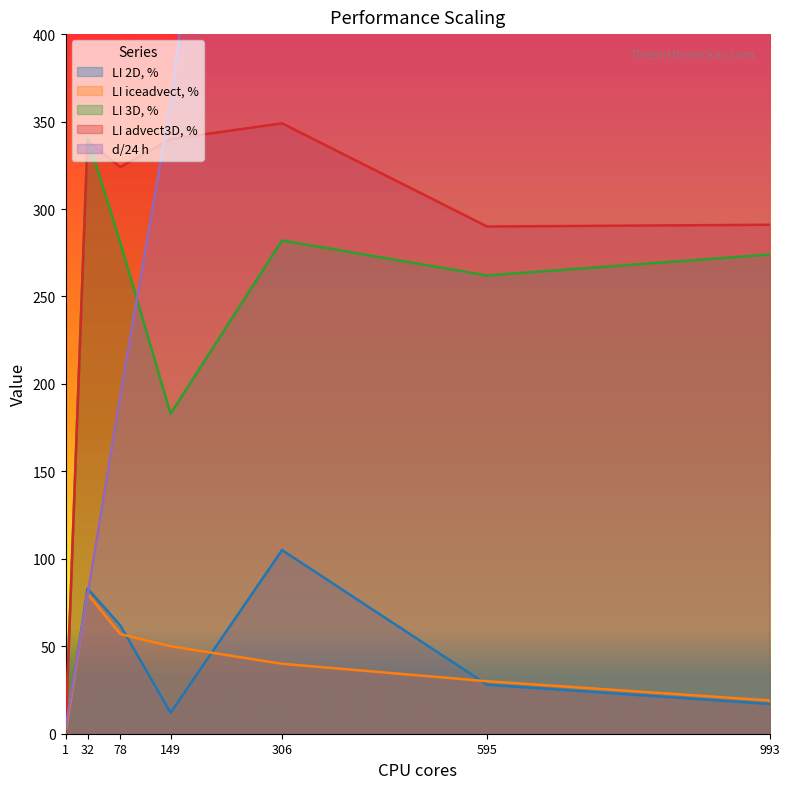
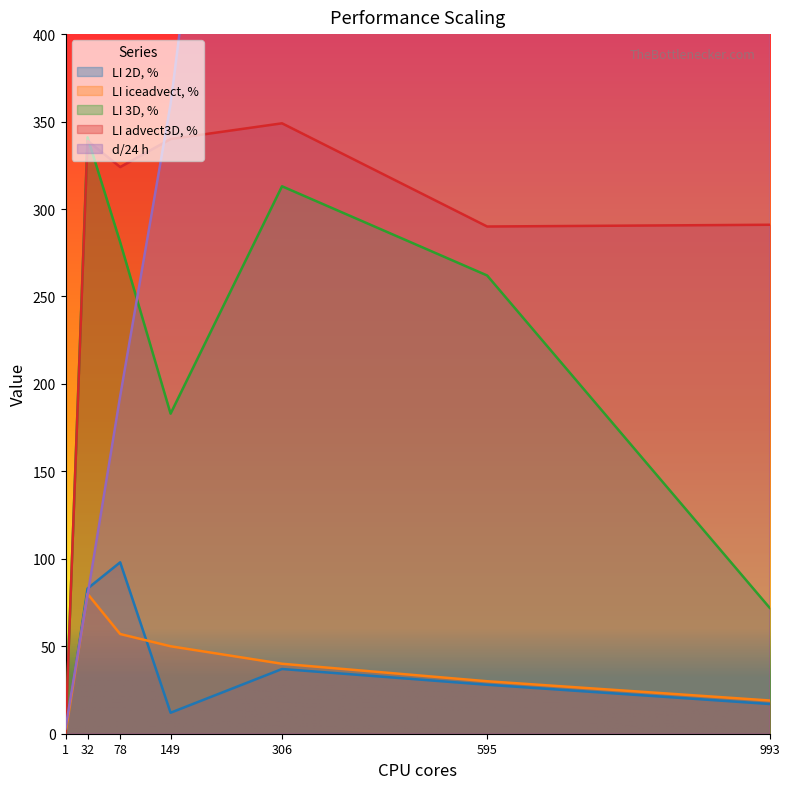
  {
    "LI 2D, %": {
      "32": 83,
-     "78": 62,
+     "78": 98,
      "149": 12,
-     "306": 105,
+     "306": 37,
      "595": 28,
      "993": 17
    },
    "LI 3D, %": {
      "78": 281,
      "149": 183,
-     "306": 282,
+     "306": 313,
      "595": 262,
-     "993": 274
+     "993": 72
    },
    "d/24 h": {
      "1": 3,
      "78": 193
    }
  }
